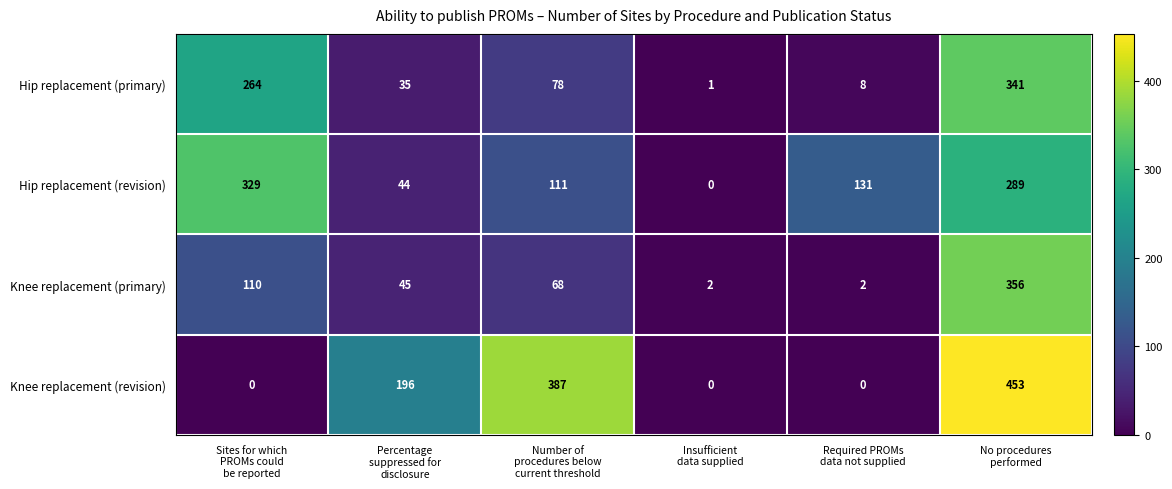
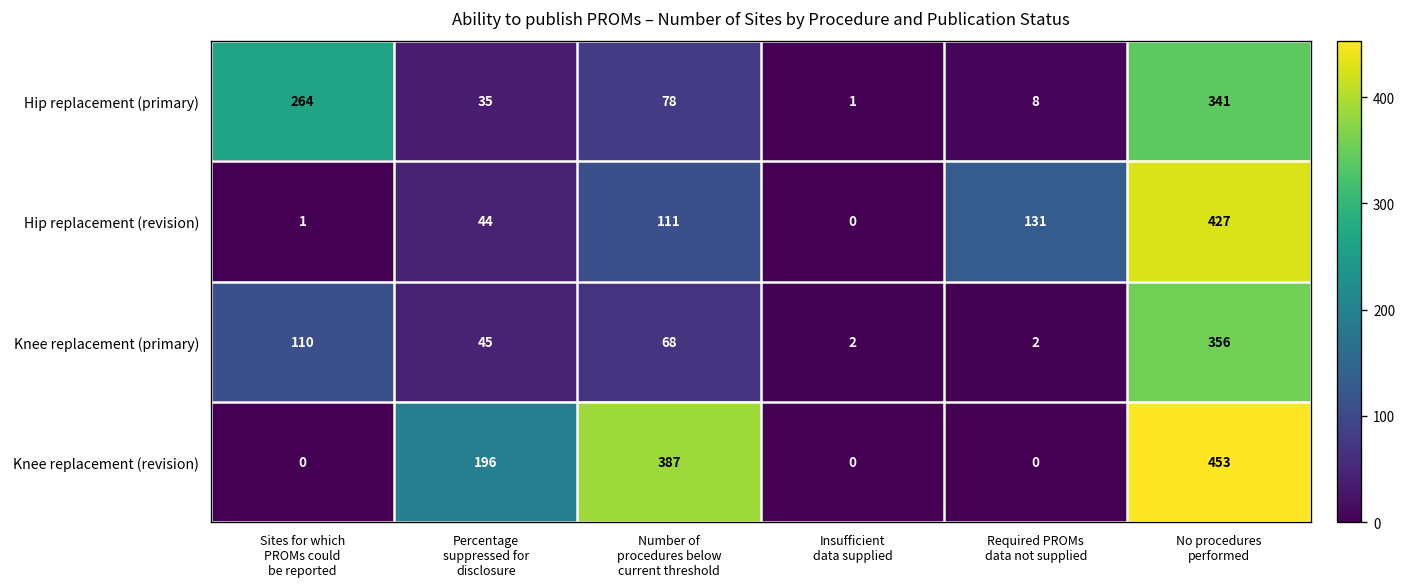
  {
    "Hip replacement (primary)": {
      "Sites for which PROMs could be reported": 264,
      "Percentage suppressed for disclosure": 35,
      "Number of procedures below current threshold": 78,
      "Insufficient data supplied": 1,
      "Required PROMs data not supplied": 8,
      "No procedures performed": 341
    },
    "Hip replacement (revision)": {
-     "Sites for which PROMs could be reported": 329,
+     "Sites for which PROMs could be reported": 1,
      "Percentage suppressed for disclosure": 44,
      "Number of procedures below current threshold": 111,
      "Insufficient data supplied": 0,
      "Required PROMs data not supplied": 131,
-     "No procedures performed": 289
+     "No procedures performed": 427
    },
    "Knee replacement (primary)": {
      "Sites for which PROMs could be reported": 110,
      "Percentage suppressed for disclosure": 45,
      "Number of procedures below current threshold": 68,
      "Insufficient data supplied": 2,
      "Required PROMs data not supplied": 2,
      "No procedures performed": 356
    },
    "Knee replacement (revision)": {
      "Sites for which PROMs could be reported": 0,
      "Percentage suppressed for disclosure": 196,
      "Number of procedures below current threshold": 387,
      "Insufficient data supplied": 0,
      "Required PROMs data not supplied": 0,
      "No procedures performed": 453
    }
  }
